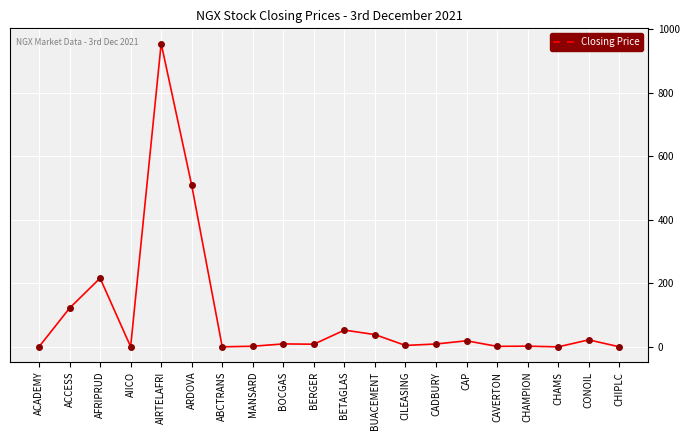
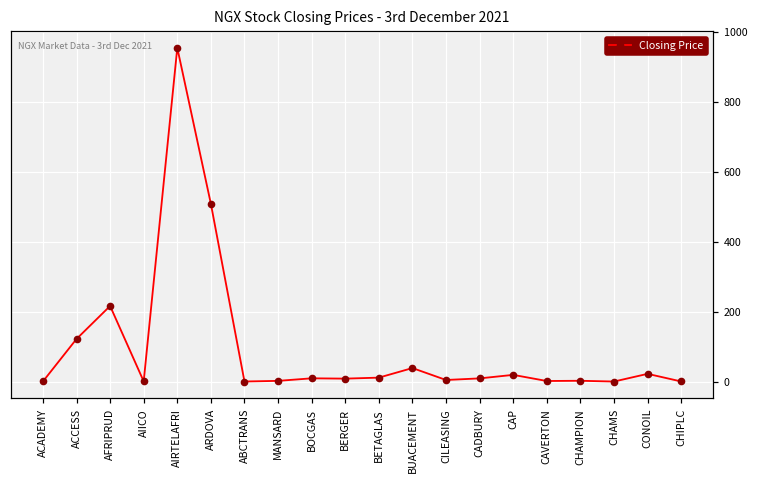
  {
    "ACADEMY": 0,
    "ACCESS": 120,
    "AFRIPRUD": 220,
    "AIICO": 0,
    "ARDOVA": 510,
    "ABCTRANS": 0,
    "MANSARD": 0,
    "BOCGAS": 10,
    "BERGER": 10,
-   "BETAGLAS": 50,
+   "BETAGLAS": 10,
    "BUACEMENT": 40,
    "CILEASING": 0,
    "CADBURY": 10,
    "CAP": 20,
    "CAVERTON": 0,
    "CHAMPION": 0,
    "CHAMS": 0,
    "CONOIL": 20,
    "CHIPLC": 0
  }
